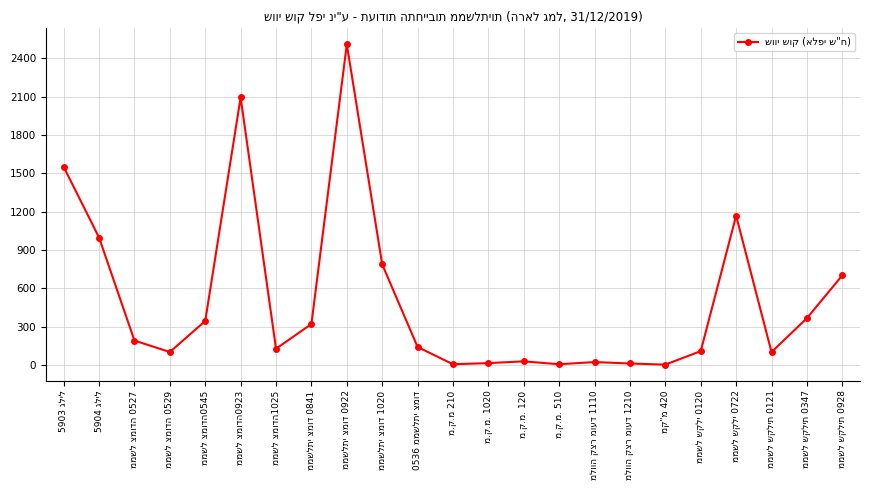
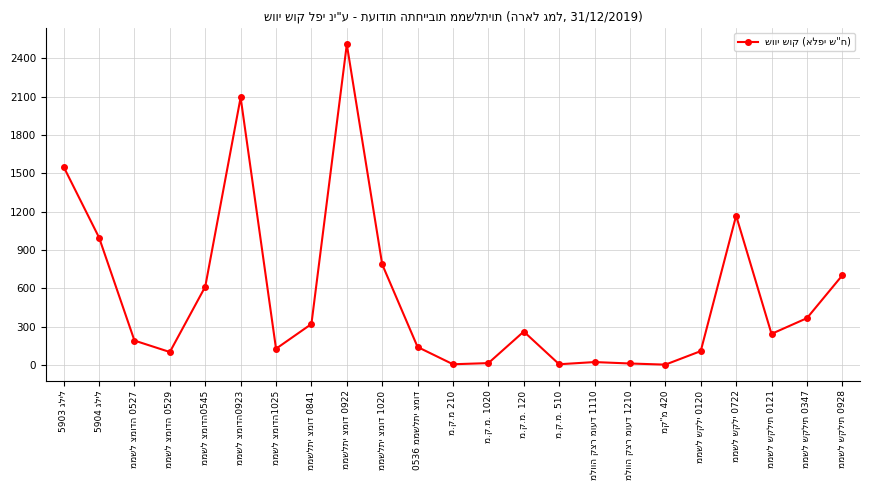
  {
    "5903 גליל": 1550,
    "5904 גליל": 1000,
    "ממשל צמודה 0527": 190,
    "ממשל צמודה 0529": 100,
-   "ממשל צמודה0545": 340,
+   "ממשל צמודה0545": 610,
    "ממשל צמודה0923": 2090,
    "ממשל צמודה1025": 130,
    "ממשלתי צמוד 0841": 320,
    "ממשלתי צמוד 0922": 2510,
    "ממשלתי צמוד 1020": 790,
    "0536 ממשלתי צמוד": 140,
    "מ.ק.מ 210": 10,
    "מ.ק.מ. 1020": 10,
-   "מ.ק.מ. 120": 30,
+   "מ.ק.מ. 120": 260,
    "מ.ק.מ. 510": 10,
    "מלווה קצר מועד 1110": 20,
    "מלווה קצר מועד 1210": 10,
    "מק\"מ 420": 0,
    "ממשל שקלי 0120": 110,
    "ממשל שקלי 0722": 1170,
-   "ממשל שקלית 0121": 100,
+   "ממשל שקלית 0121": 240,
    "ממשל שקלית 0347": 370,
    "ממשל שקלית 0928": 700
  }
